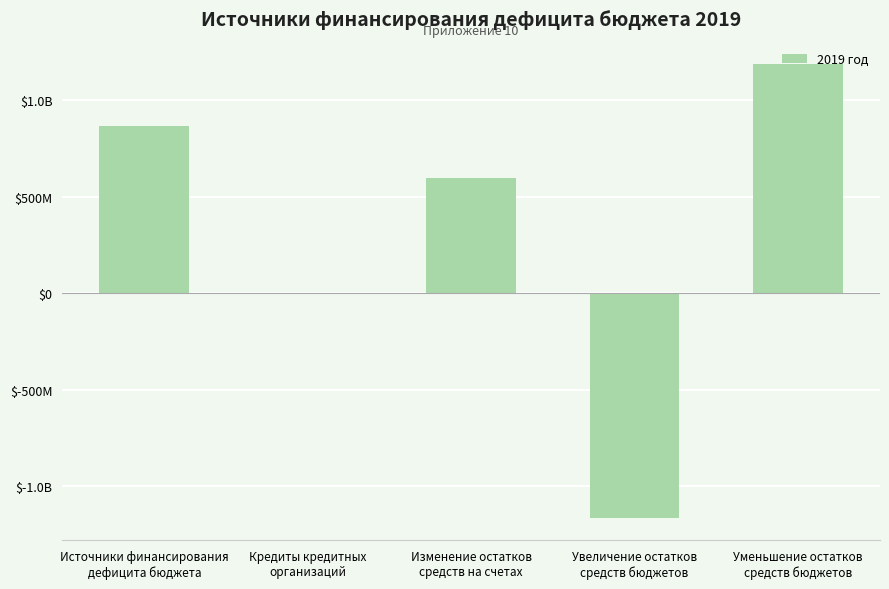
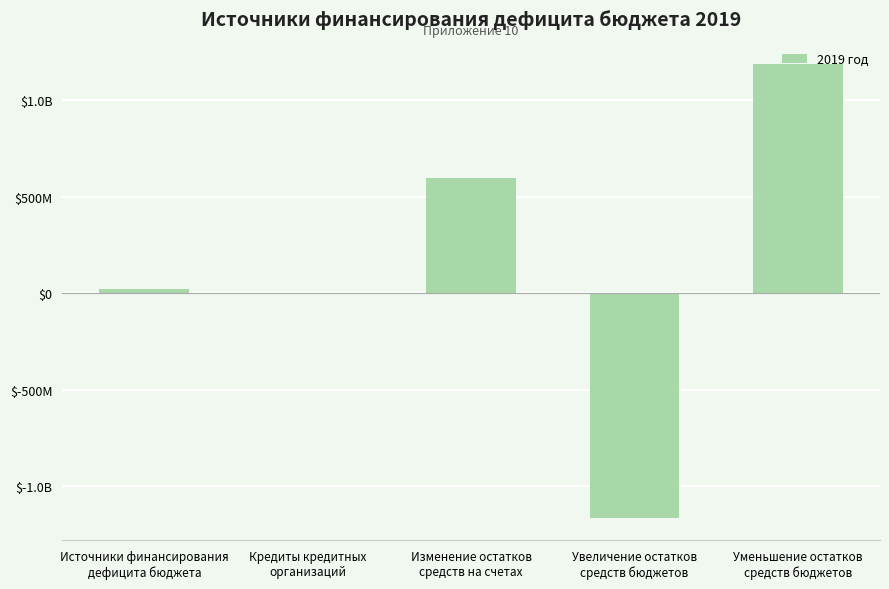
  {
-   "Источники финансирования дефицита бюджета": "$870000000",
+   "Источники финансирования дефицита бюджета": "$20000000",
    "Кредиты кредитных организаций": "$0",
    "Изменение остатков средств на счетах": "$600000000",
    "Увеличение остатков средств бюджетов": "$-1160000000",
    "Уменьшение остатков средств бюджетов": "$1190000000"
  }
